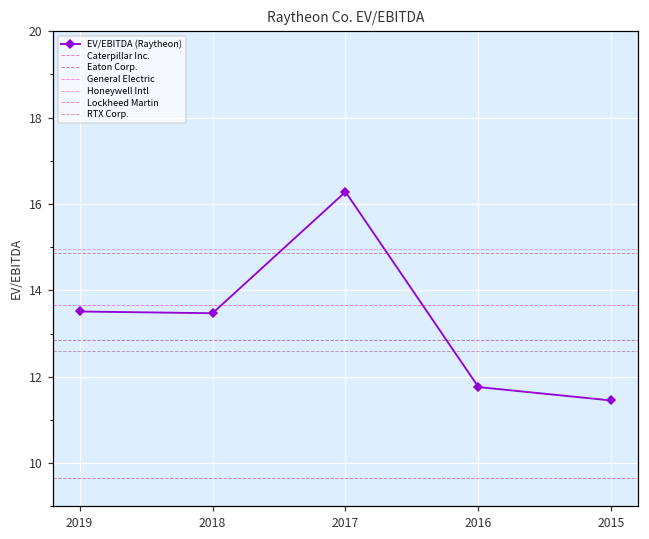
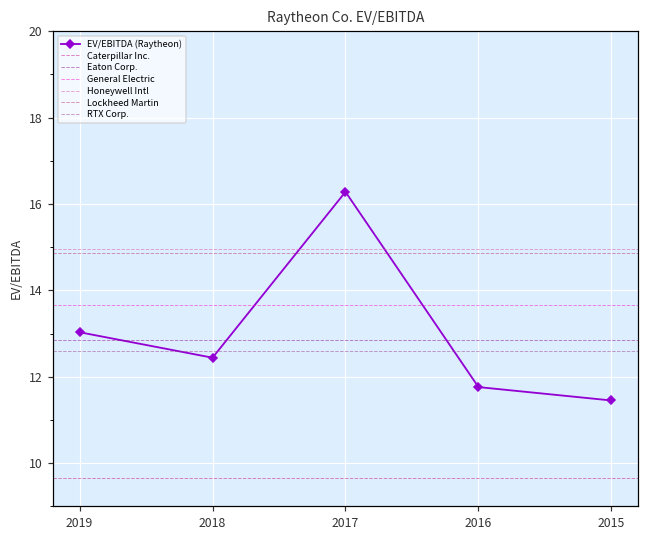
  {
-   "2019": 13.5,
-   "2018": 13.5,
+   "2019": 13.0,
+   "2018": 12.4,
    "2017": 16.3,
    "2016": 11.8,
    "2015": 11.5
  }
